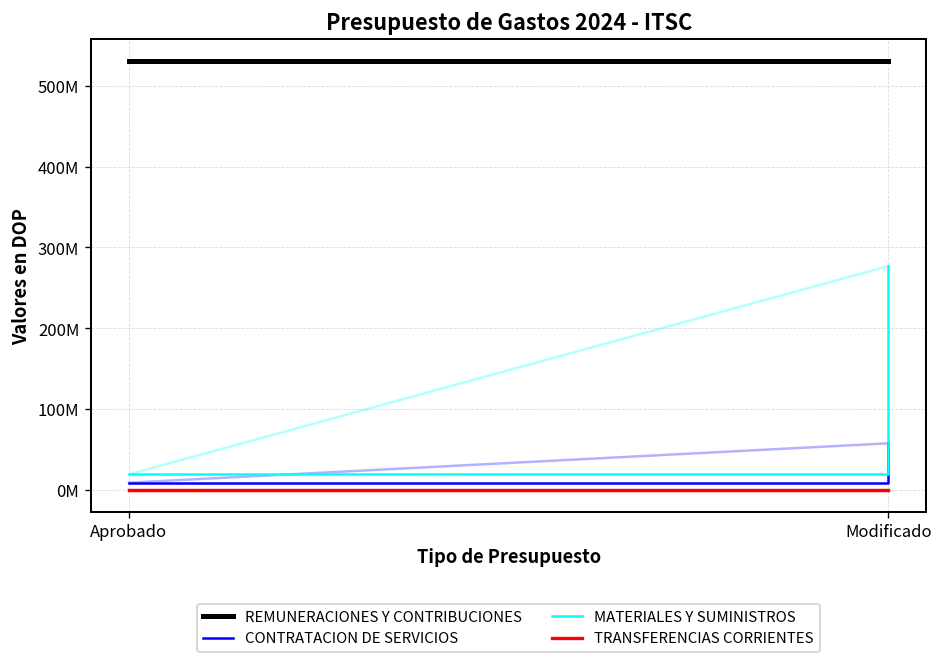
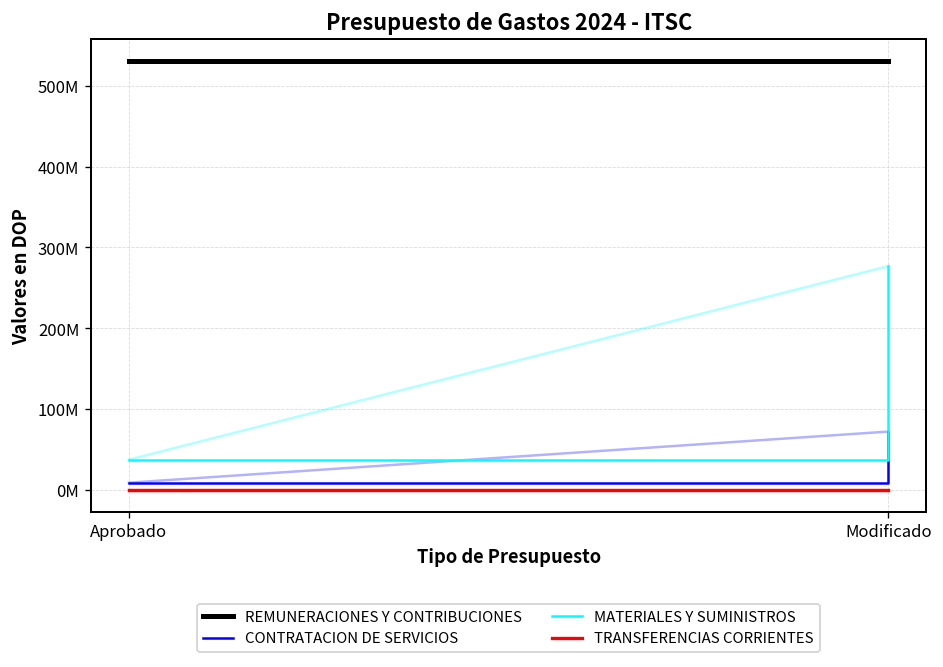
  {
    "REMUNERACIONES Y CONTRIBUCIONES": {
      "Aprobado": 530000000,
      "Modificado": 530000000
    },
    "CONTRATACION DE SERVICIOS": {
      "Aprobado": 10000000,
-     "Modificado": 60000000
+     "Modificado": 70000000
    },
    "MATERIALES Y SUMINISTROS": {
-     "Aprobado": 20000000,
+     "Aprobado": 40000000,
      "Modificado": 280000000
    },
    "TRANSFERENCIAS CORRIENTES": {
      "Aprobado": 0,
      "Modificado": 0
    }
  }
